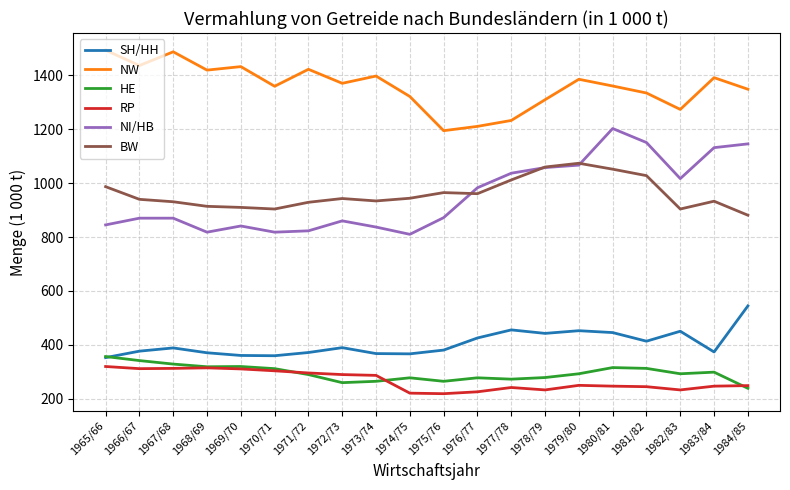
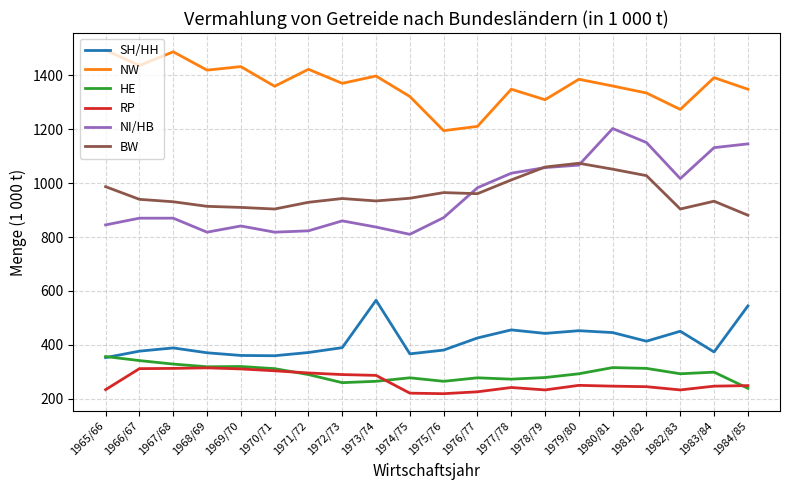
  {
    "SH/HH": {
      "1966/67": 380,
      "1967/68": 390,
      "1968/69": 370,
      "1969/70": 360,
      "1970/71": 360,
      "1971/72": 370,
      "1972/73": 390,
-     "1973/74": 370,
+     "1973/74": 570,
      "1974/75": 370,
      "1975/76": 380,
      "1976/77": 430,
      "1977/78": 460,
      "1978/79": 440,
      "1979/80": 450,
      "1980/81": 450,
      "1981/82": 410,
      "1982/83": 450,
      "1983/84": 370,
      "1984/85": 540
    },
    "NW": {
      "1967/68": 1490,
      "1968/69": 1420,
      "1969/70": 1430,
      "1970/71": 1360,
      "1971/72": 1420,
      "1972/73": 1370,
      "1973/74": 1400,
      "1974/75": 1320,
      "1975/76": 1200,
      "1976/77": 1210,
-     "1977/78": 1230,
+     "1977/78": 1350,
      "1978/79": 1310,
      "1979/80": 1390,
      "1980/81": 1360,
      "1981/82": 1340,
      "1982/83": 1270,
      "1983/84": 1390,
      "1984/85": 1350
    },
    "HE": {
      "1966/67": 340,
      "1967/68": 330,
      "1972/73": 260,
      "1973/74": 260,
      "1974/75": 280,
      "1975/76": 260,
      "1976/77": 280,
      "1977/78": 270,
      "1978/79": 280,
      "1979/80": 290,
      "1980/81": 320,
      "1981/82": 310,
      "1982/83": 290,
      "1983/84": 300,
      "1984/85": 240
    },
    "RP": {
-     "1965/66": 320,
+     "1965/66": 230,
      "1966/67": 310,
      "1967/68": 310,
      "1972/73": 290,
      "1973/74": 290,
      "1974/75": 220,
      "1975/76": 220,
      "1976/77": 230,
      "1977/78": 240,
      "1978/79": 230,
      "1979/80": 250,
      "1980/81": 250,
      "1981/82": 240,
      "1982/83": 230,
      "1983/84": 250,
      "1984/85": 250
    },
    "NI/HB": {
      "1965/66": 850,
      "1966/67": 870,
      "1967/68": 870,
      "1968/69": 820,
      "1969/70": 840,
      "1970/71": 820,
      "1971/72": 820,
      "1972/73": 860,
      "1973/74": 840,
      "1974/75": 810,
      "1975/76": 870,
      "1976/77": 980,
      "1977/78": 1040,
      "1980/81": 1200,
      "1981/82": 1150,
      "1982/83": 1020,
      "1983/84": 1130,
      "1984/85": 1150
    },
    "BW": {
      "1965/66": 990,
      "1966/67": 940,
      "1967/68": 930,
      "1968/69": 910,
      "1969/70": 910,
      "1970/71": 900,
      "1971/72": 930,
      "1972/73": 940,
      "1973/74": 930,
      "1974/75": 940,
      "1975/76": 970,
      "1976/77": 960,
      "1977/78": 1010,
      "1980/81": 1050,
      "1981/82": 1030,
      "1982/83": 900,
      "1983/84": 930,
      "1984/85": 880
    }
  }
